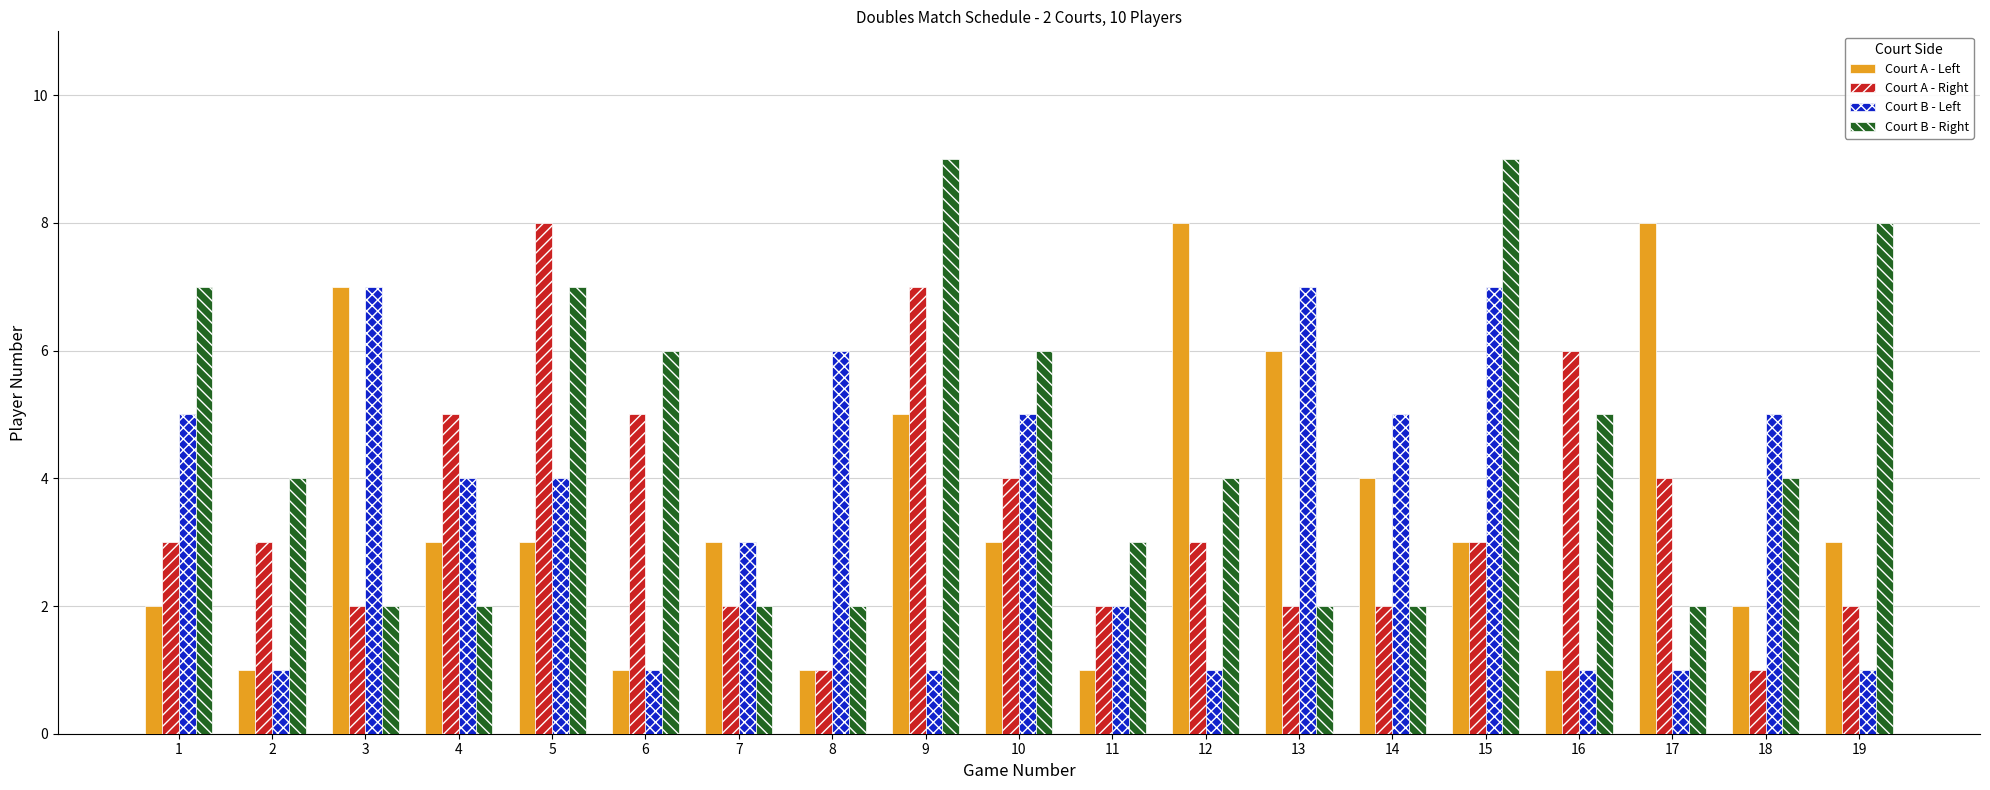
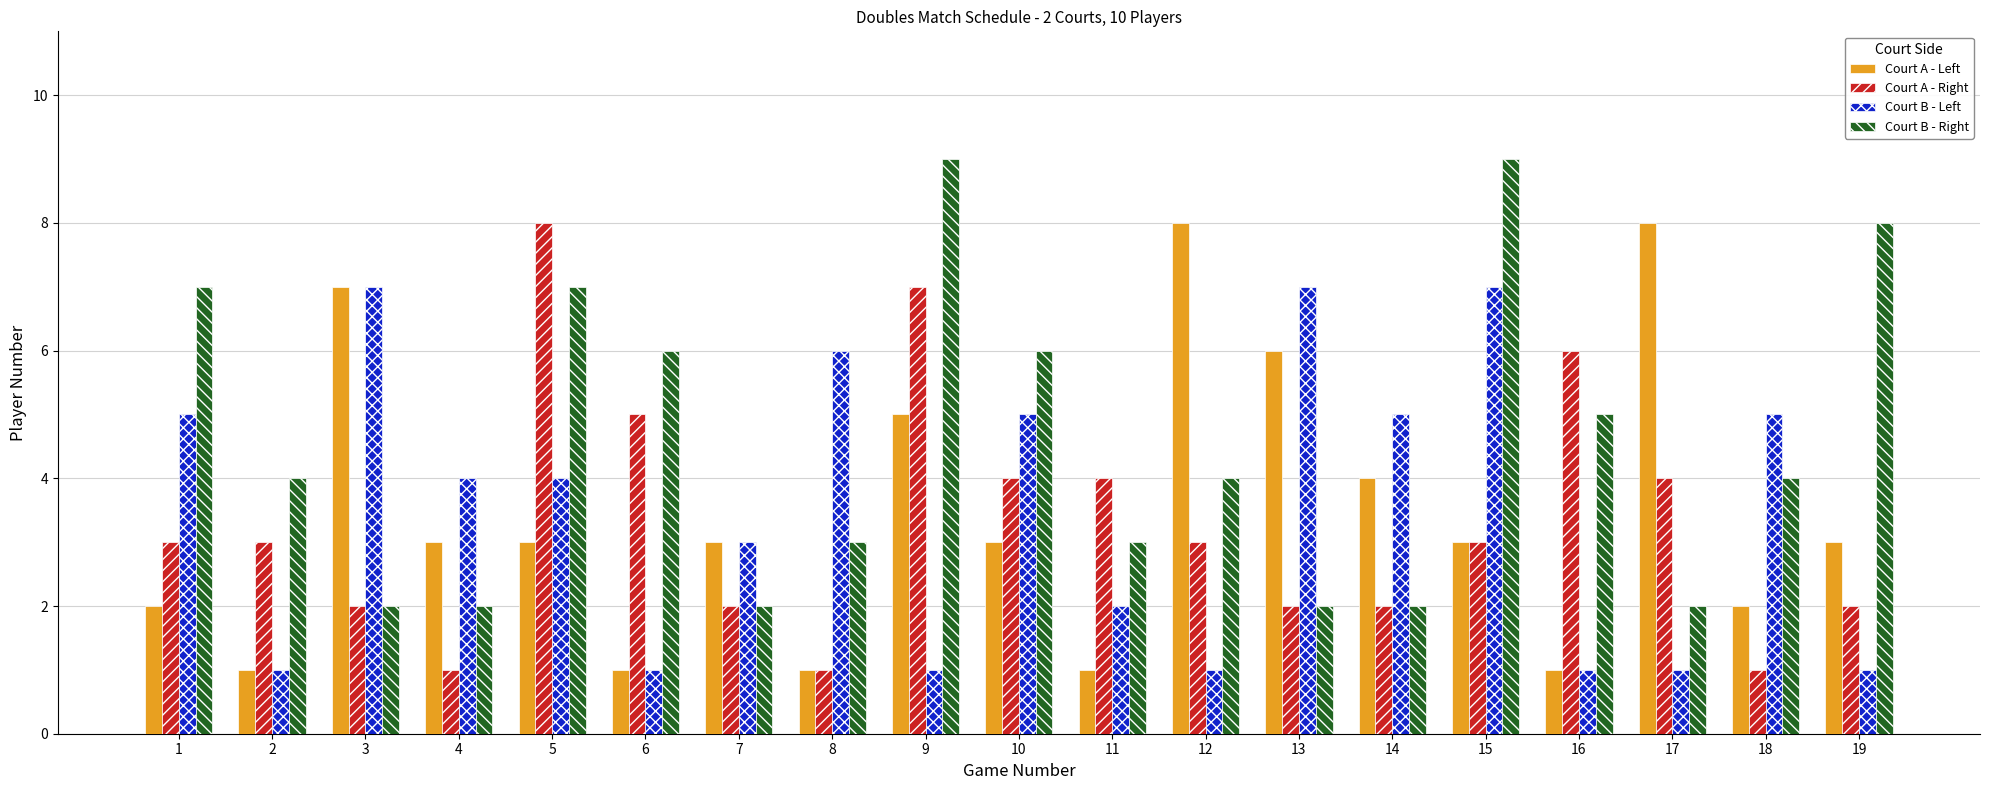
  {
    "Court A - Left": {
      "1": 2,
      "2": 1,
      "3": 7,
      "4": 3,
      "5": 3,
      "6": 1,
      "7": 3,
      "8": 1,
      "9": 5,
      "10": 3,
      "11": 1,
      "12": 8,
      "13": 6,
      "14": 4,
      "15": 3,
      "16": 1,
      "17": 8,
      "18": 2,
      "19": 3
    },
    "Court A - Right": {
      "1": 3,
      "2": 3,
      "3": 2,
-     "4": 5,
+     "4": 1,
      "5": 8,
      "6": 5,
      "7": 2,
      "8": 1,
      "9": 7,
      "10": 4,
-     "11": 2,
+     "11": 4,
      "12": 3,
      "13": 2,
      "14": 2,
      "15": 3,
      "16": 6,
      "17": 4,
      "18": 1,
      "19": 2
    },
    "Court B - Left": {
      "1": 5,
      "2": 1,
      "3": 7,
      "4": 4,
      "5": 4,
      "6": 1,
      "7": 3,
      "8": 6,
      "9": 1,
      "10": 5,
      "11": 2,
      "12": 1,
      "13": 7,
      "14": 5,
      "15": 7,
      "16": 1,
      "17": 1,
      "18": 5,
      "19": 1
    },
    "Court B - Right": {
      "1": 7,
      "2": 4,
      "3": 2,
      "4": 2,
      "5": 7,
      "6": 6,
      "7": 2,
-     "8": 2,
+     "8": 3,
      "9": 9,
      "10": 6,
      "11": 3,
      "12": 4,
      "13": 2,
      "14": 2,
      "15": 9,
      "16": 5,
      "17": 2,
      "18": 4,
      "19": 8
    }
  }
